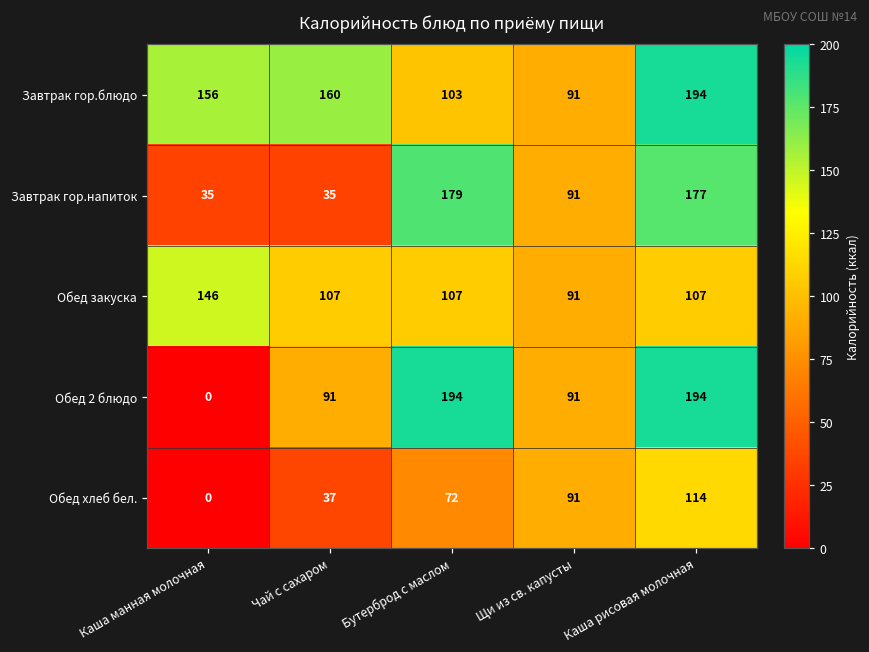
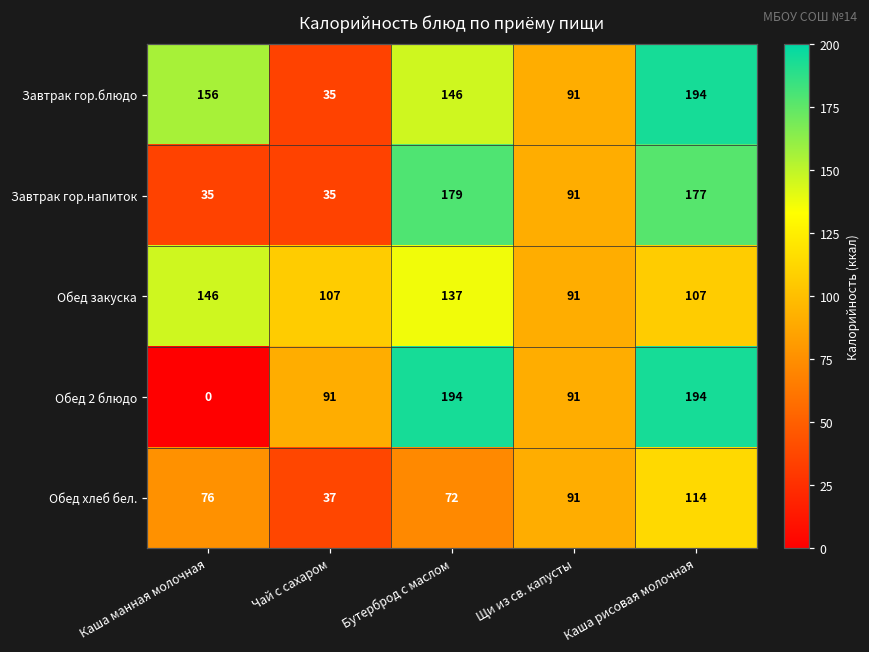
  {
    "Завтрак гор.блюдо": {
      "Каша манная молочная": 156,
-     "Чай с сахаром": 160,
-     "Бутерброд с маслом": 103,
+     "Чай с сахаром": 35,
+     "Бутерброд с маслом": 146,
      "Щи из св. капусты": 91,
      "Каша рисовая молочная": 194
    },
    "Завтрак гор.напиток": {
      "Каша манная молочная": 35,
      "Чай с сахаром": 35,
      "Бутерброд с маслом": 179,
      "Щи из св. капусты": 91,
      "Каша рисовая молочная": 177
    },
    "Обед закуска": {
      "Каша манная молочная": 146,
      "Чай с сахаром": 107,
-     "Бутерброд с маслом": 107,
+     "Бутерброд с маслом": 137,
      "Щи из св. капусты": 91,
      "Каша рисовая молочная": 107
    },
    "Обед 2 блюдо": {
      "Каша манная молочная": 0,
      "Чай с сахаром": 91,
      "Бутерброд с маслом": 194,
      "Щи из св. капусты": 91,
      "Каша рисовая молочная": 194
    },
    "Обед хлеб бел.": {
-     "Каша манная молочная": 0,
+     "Каша манная молочная": 76,
      "Чай с сахаром": 37,
      "Бутерброд с маслом": 72,
      "Щи из св. капусты": 91,
      "Каша рисовая молочная": 114
    }
  }
